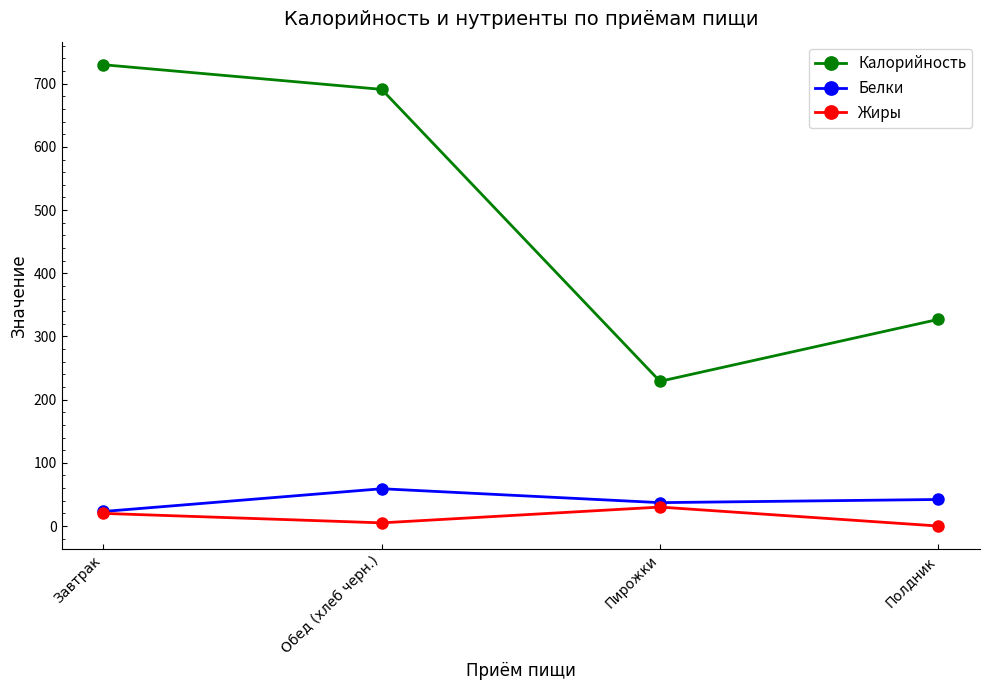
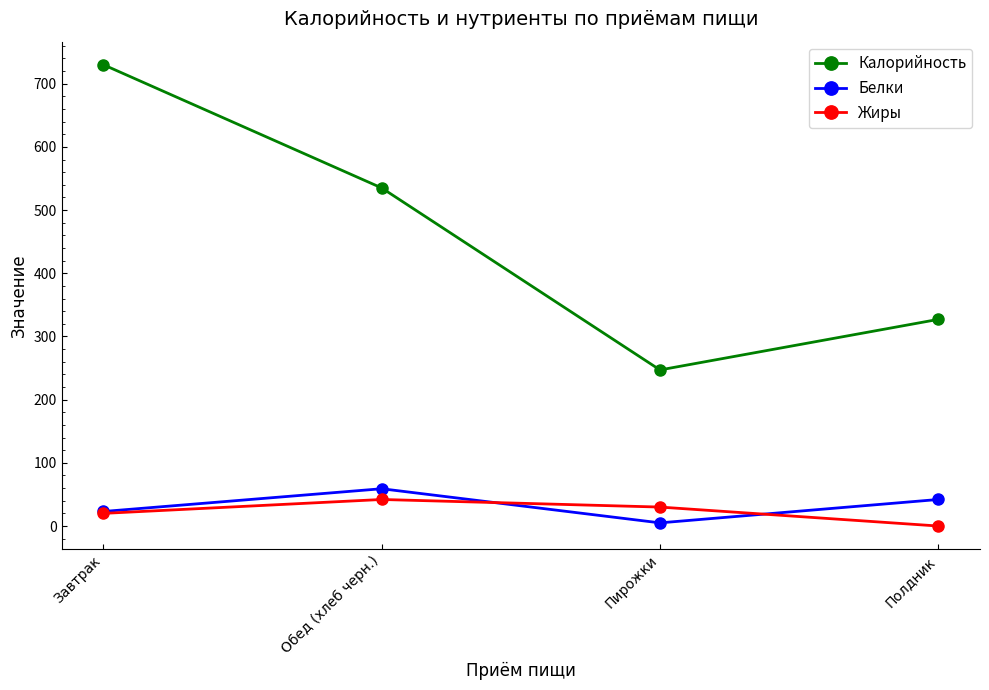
  {
    "Калорийность": {
      "Завтрак": 730,
-     "Обед (хлеб черн.)": 690,
-     "Пирожки": 230,
+     "Обед (хлеб черн.)": 540,
+     "Пирожки": 250,
      "Полдник": 330
    },
    "Белки": {
      "Обед (хлеб черн.)": 60,
-     "Пирожки": 40,
+     "Пирожки": 10,
      "Полдник": 40
    },
    "Жиры": {
-     "Обед (хлеб черн.)": 10,
+     "Обед (хлеб черн.)": 40,
      "Пирожки": 30,
      "Полдник": 0
    }
  }
